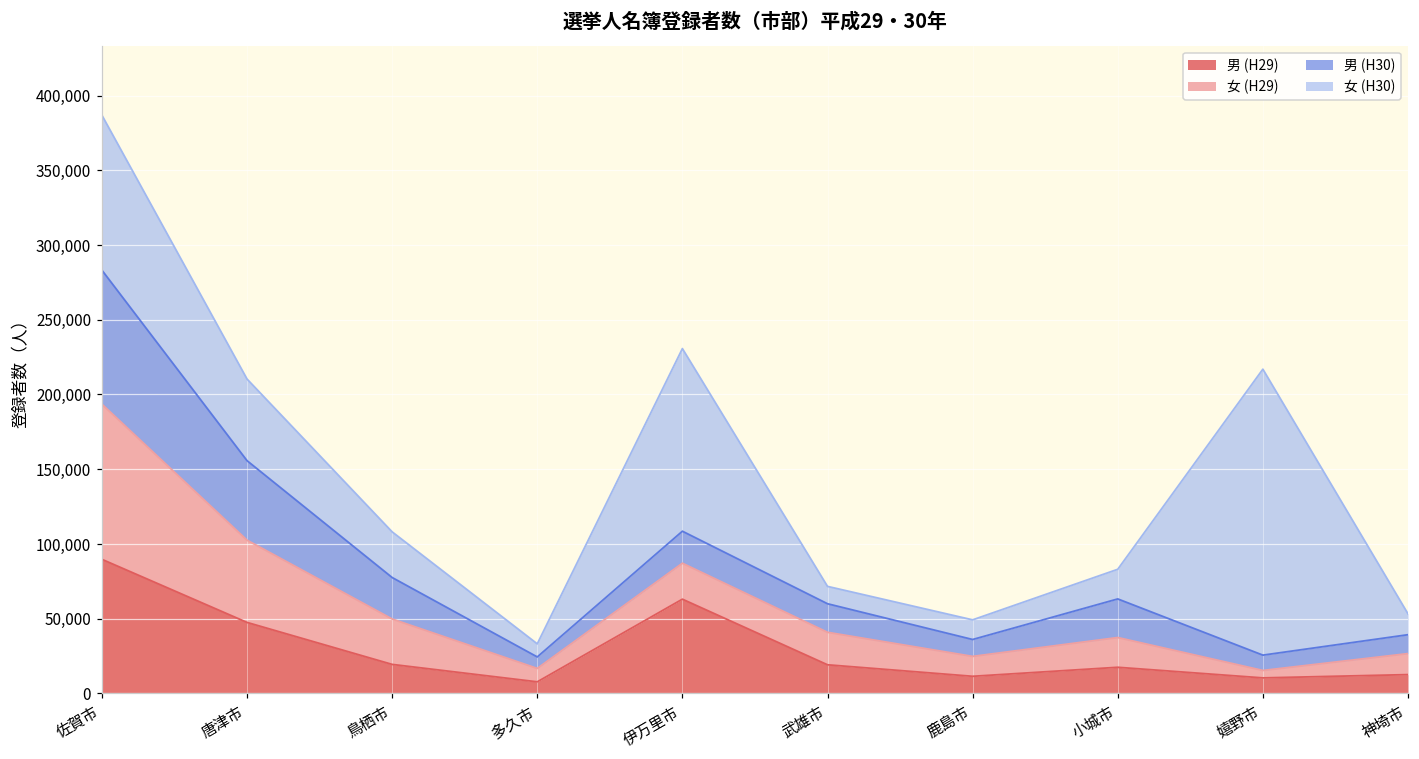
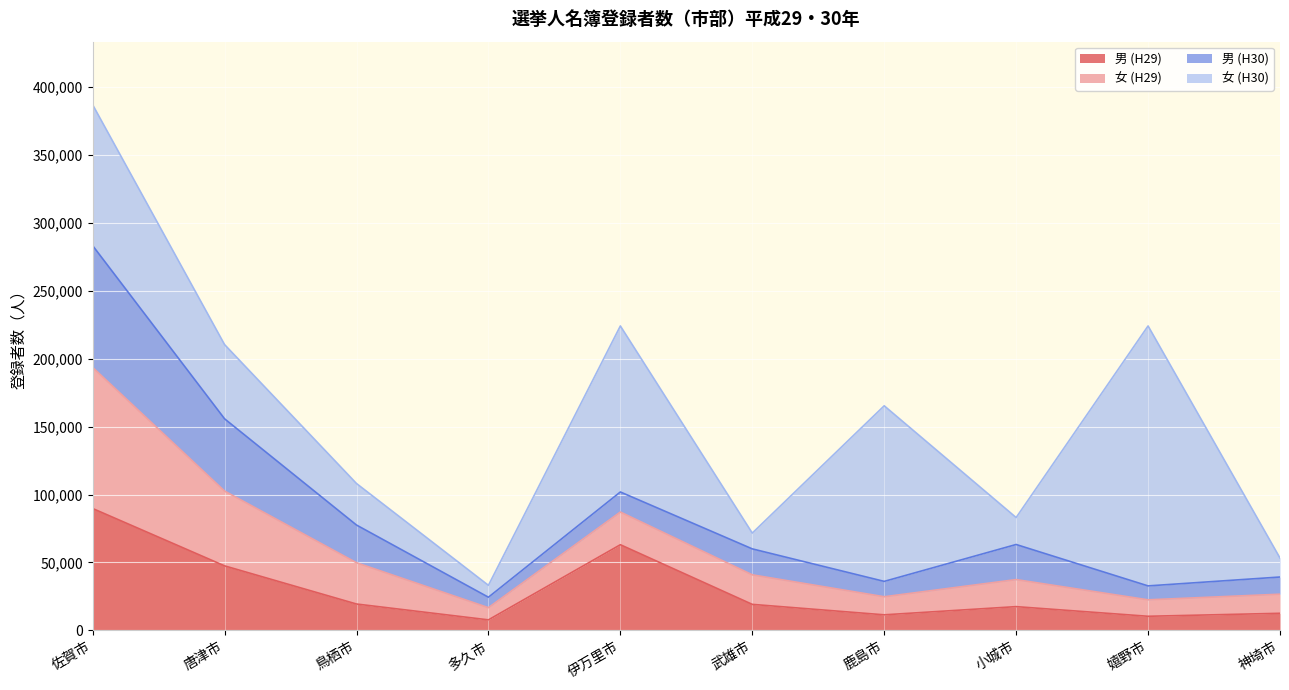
  {
    "男 (H29)": {
      "佐賀市": "90,000",
      "唐津市": "48,000",
      "鳥栖市": "19,000",
      "多久市": "8,000",
      "伊万里市": "63,000",
      "武雄市": "19,000",
      "鹿島市": "11,000",
      "小城市": "17,000",
      "嬉野市": "10,000",
      "神埼市": "13,000"
    },
    "女 (H29)": {
      "佐賀市": "104,000",
      "唐津市": "55,000",
      "鳥栖市": "30,000",
      "多久市": "9,000",
      "伊万里市": "24,000",
      "武雄市": "22,000",
      "鹿島市": "13,000",
      "小城市": "20,000",
-     "嬉野市": "5,000",
+     "嬉野市": "12,000",
      "神埼市": "14,000"
    },
    "男 (H30)": {
      "佐賀市": "90,000",
      "唐津市": "53,000",
      "鳥栖市": "28,000",
      "多久市": "8,000",
-     "伊万里市": "21,000",
+     "伊万里市": "15,000",
      "武雄市": "19,000",
      "鹿島市": "11,000",
      "小城市": "26,000",
      "嬉野市": "10,000",
      "神埼市": "13,000"
    },
    "女 (H30)": {
      "佐賀市": "104,000",
      "唐津市": "55,000",
      "鳥栖市": "31,000",
      "多久市": "9,000",
      "伊万里市": "122,000",
      "武雄市": "12,000",
-     "鹿島市": "13,000",
+     "鹿島市": "129,000",
      "小城市": "20,000",
      "嬉野市": "191,000",
      "神埼市": "14,000"
    }
  }
